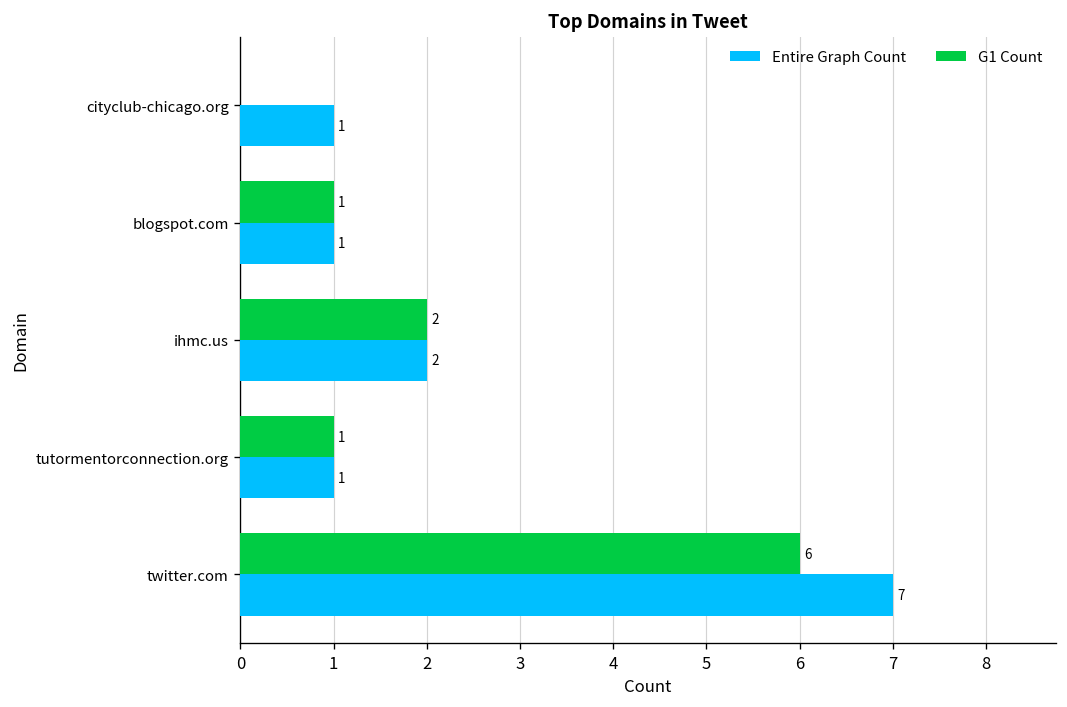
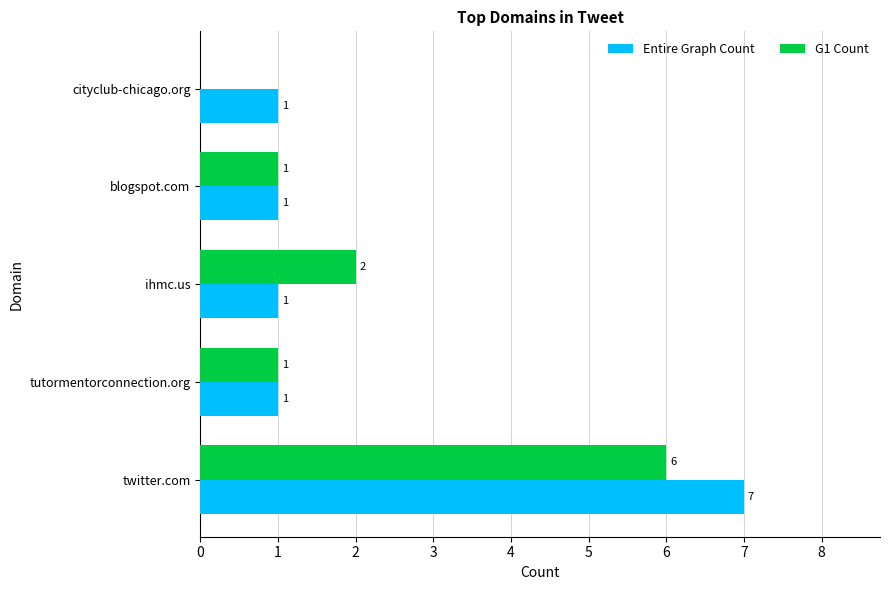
  {
    "Entire Graph Count": {
      "cityclub-chicago.org": 1,
      "blogspot.com": 1,
-     "ihmc.us": 2,
+     "ihmc.us": 1,
      "tutormentorconnection.org": 1,
      "twitter.com": 7
    },
    "G1 Count": {
      "blogspot.com": 1,
      "ihmc.us": 2,
      "tutormentorconnection.org": 1,
      "twitter.com": 6
    }
  }
